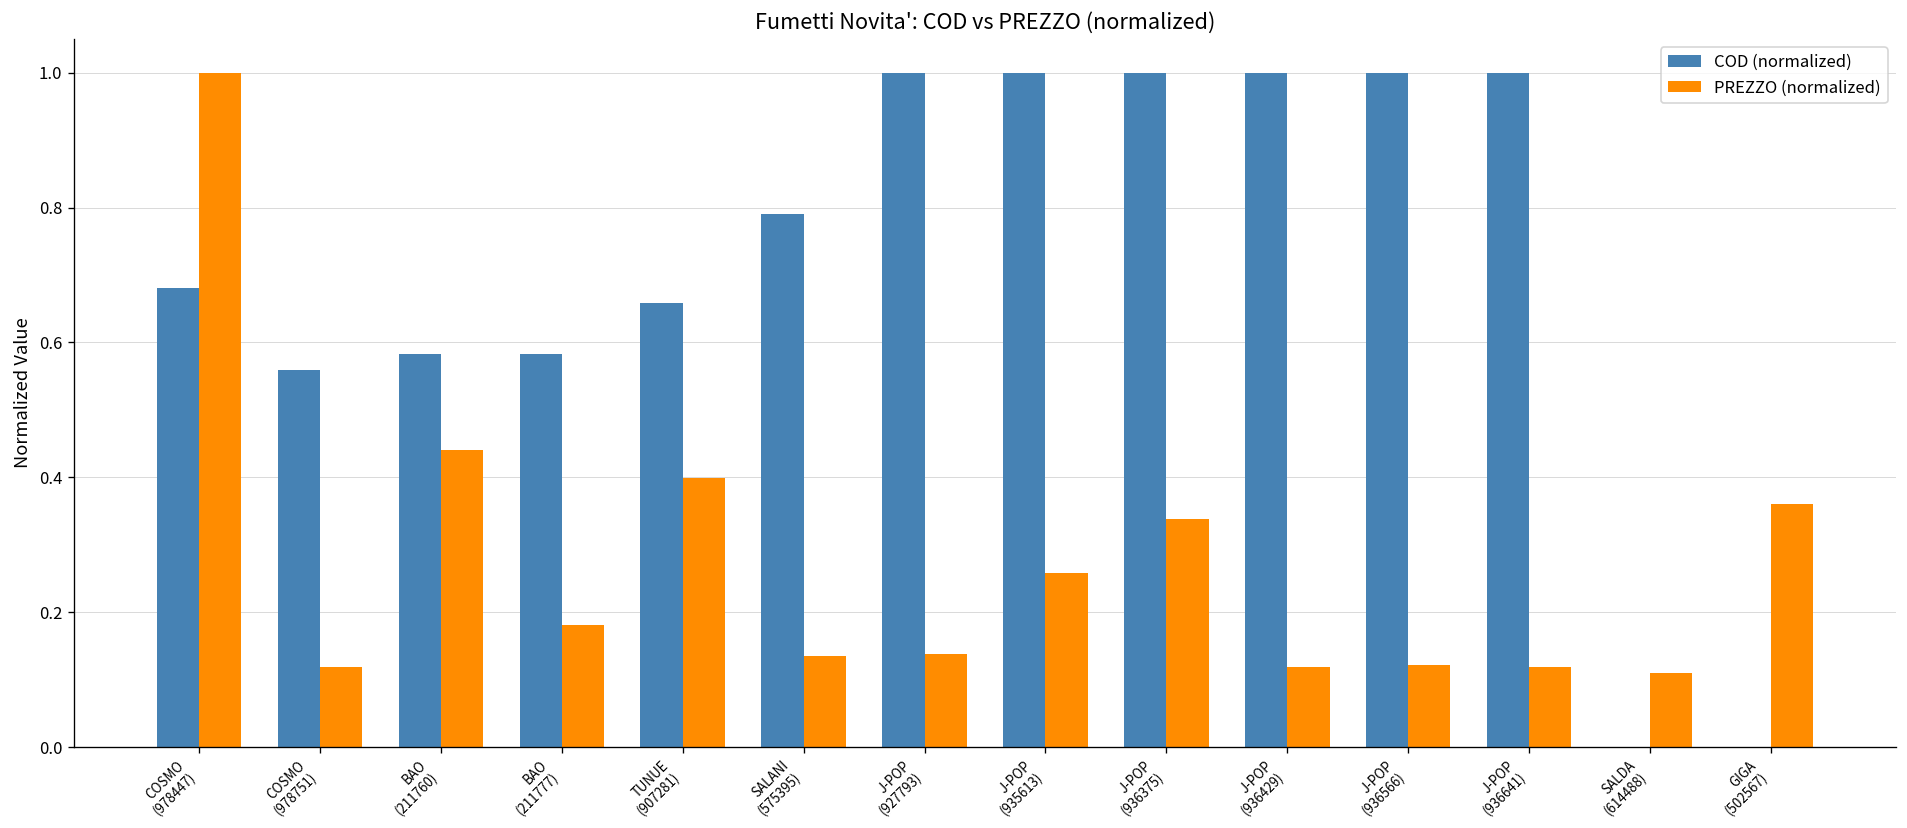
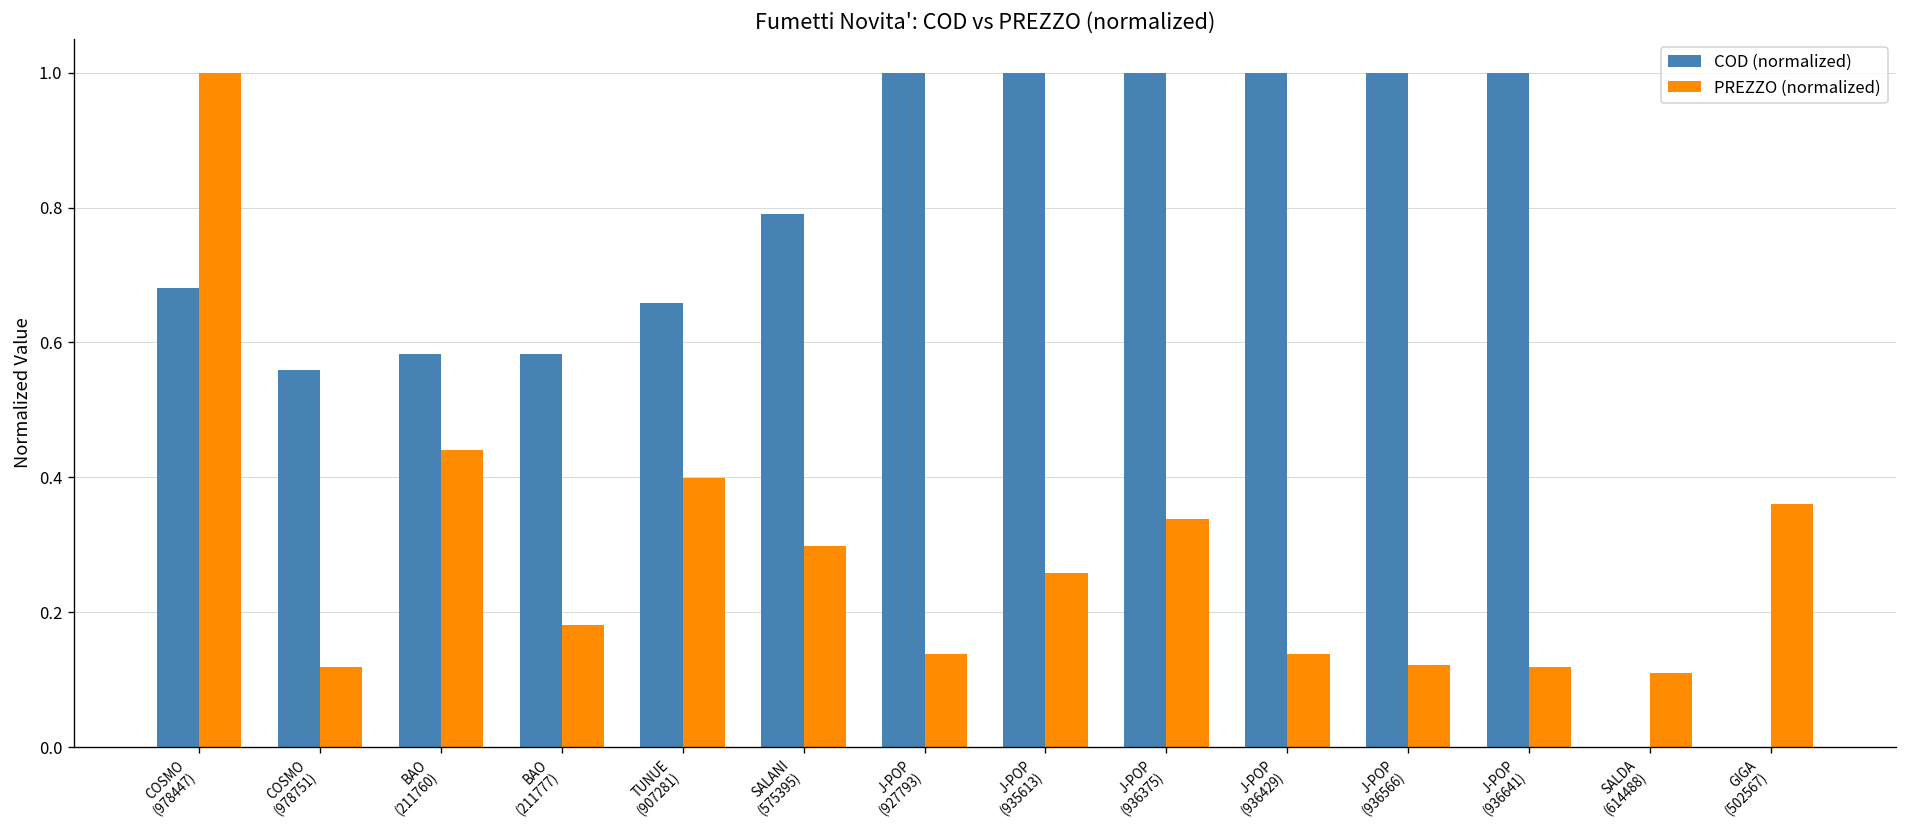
  {
    "COD (normalized)": {
      "COSMO (978447)": 0.68,
      "COSMO (978751)": 0.56,
      "BAO (211760)": 0.58,
      "BAO (211777)": 0.58,
      "TUNUE (907281)": 0.66,
      "SALANI (575395)": 0.79,
      "J-POP (927793)": 1.00,
      "J-POP (935613)": 1.00,
      "J-POP (936375)": 1.00,
      "J-POP (936429)": 1.00,
      "J-POP (936566)": 1.00,
      "J-POP (936641)": 1.00,
      "SALDA (614488)": 0.00,
      "GIGA (502567)": 0.00
    },
    "PREZZO (normalized)": {
      "COSMO (978447)": 1.00,
      "COSMO (978751)": 0.12,
      "BAO (211760)": 0.44,
      "BAO (211777)": 0.18,
      "TUNUE (907281)": 0.40,
-     "SALANI (575395)": 0.13,
+     "SALANI (575395)": 0.30,
      "J-POP (927793)": 0.14,
      "J-POP (935613)": 0.26,
      "J-POP (936375)": 0.34,
-     "J-POP (936429)": 0.12,
+     "J-POP (936429)": 0.14,
      "J-POP (936566)": 0.12,
      "J-POP (936641)": 0.12,
      "SALDA (614488)": 0.11,
      "GIGA (502567)": 0.36
    }
  }
